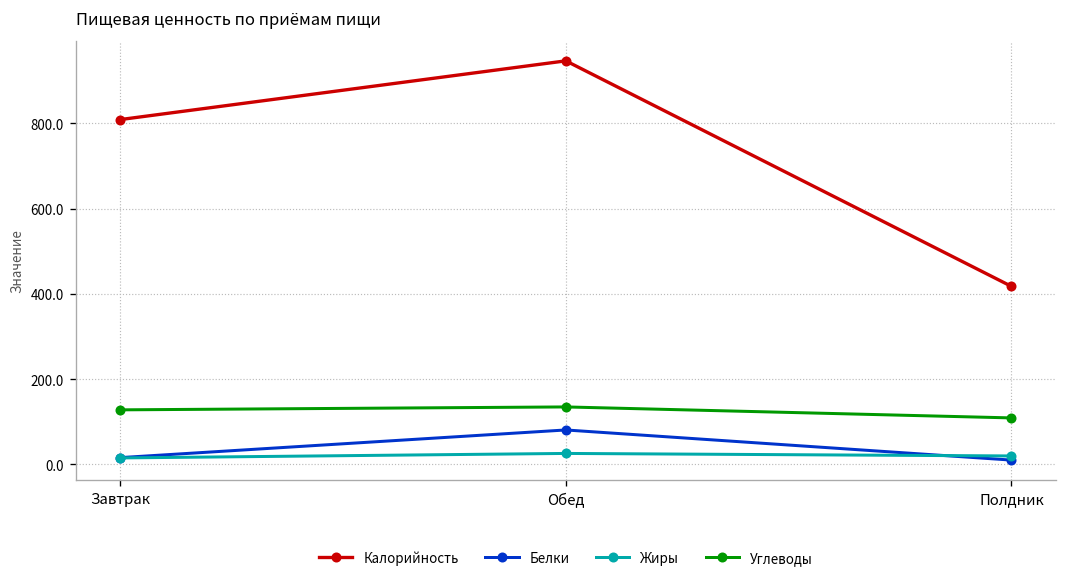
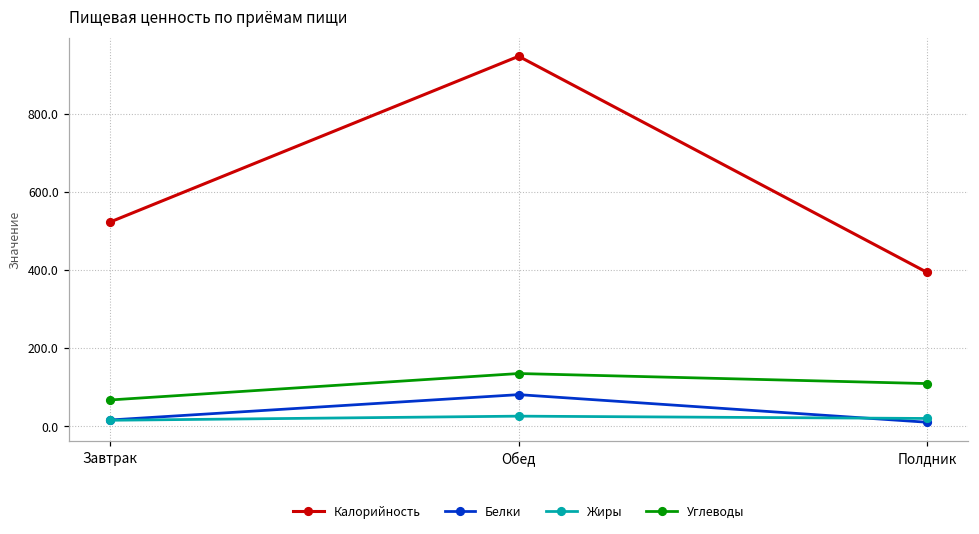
  {
    "Калорийность": {
-     "Завтрак": 810,
+     "Завтрак": 520,
      "Обед": 950,
-     "Полдник": 420
+     "Полдник": 390
    },
    "Белки": {
      "Обед": 80,
      "Полдник": 10
    },
    "Жиры": {
      "Обед": 30,
      "Полдник": 20
    },
    "Углеводы": {
-     "Завтрак": 130,
+     "Завтрак": 70,
      "Обед": 130,
      "Полдник": 110
    }
  }
